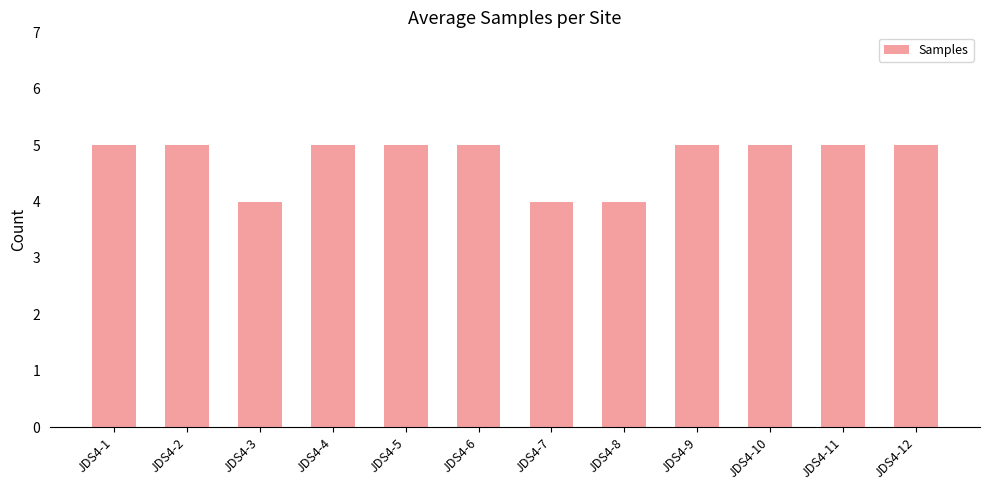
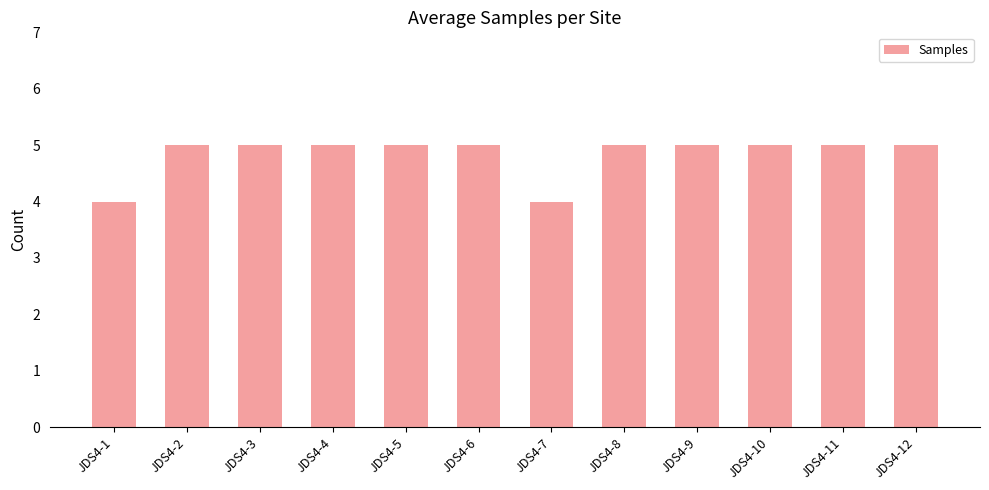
  {
-   "JDS4-1": 5,
+   "JDS4-1": 4,
    "JDS4-2": 5,
-   "JDS4-3": 4,
+   "JDS4-3": 5,
    "JDS4-4": 5,
    "JDS4-5": 5,
    "JDS4-6": 5,
    "JDS4-7": 4,
-   "JDS4-8": 4,
+   "JDS4-8": 5,
    "JDS4-9": 5,
    "JDS4-10": 5,
    "JDS4-11": 5,
    "JDS4-12": 5
  }
